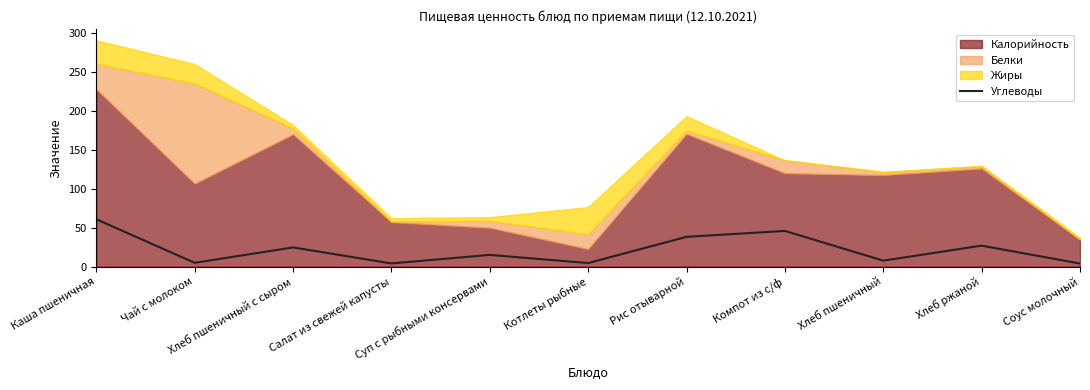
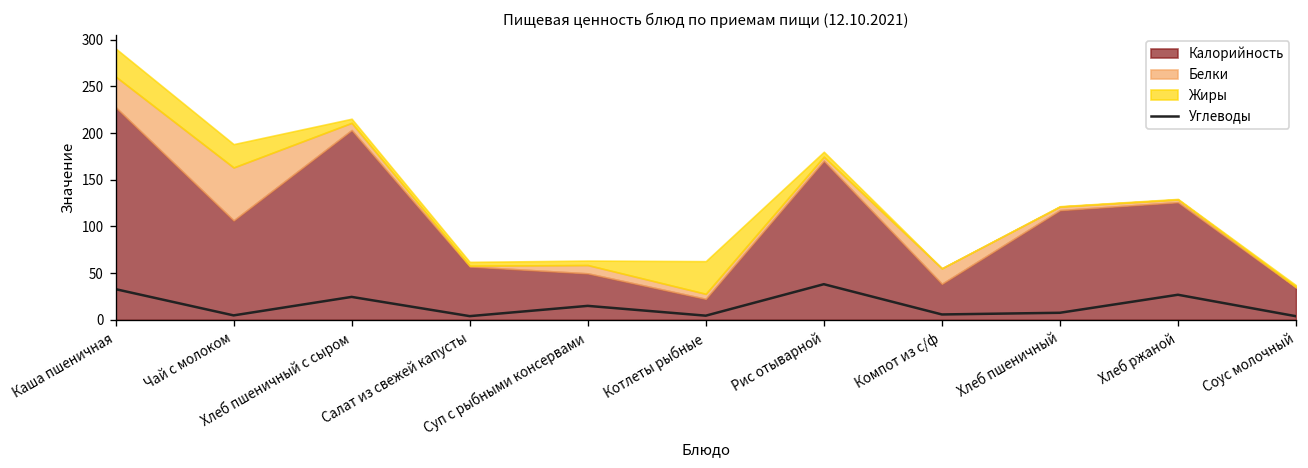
  {
    "Углеводы": {
-     "Каша пшеничная": 60,
+     "Каша пшеничная": 30,
      "Чай с молоком": 0,
      "Хлеб пшеничный с сыром": 20,
      "Салат из свежей капусты": 0,
      "Суп с рыбными консервами": 20,
      "Котлеты рыбные": 0,
      "Рис отыварной": 40,
-     "Компот из с/ф": 50,
+     "Компот из с/ф": 10,
      "Хлеб пшеничный": 10,
      "Хлеб ржаной": 30,
      "Соус молочный": 0
    },
    "Калорийность": {
      "Каша пшеничная": 230,
      "Чай с молоком": 110,
-     "Хлеб пшеничный с сыром": 170,
+     "Хлеб пшеничный с сыром": 200,
      "Суп с рыбными консервами": 50,
      "Котлеты рыбные": 20,
      "Рис отыварной": 170,
-     "Компот из с/ф": 120,
+     "Компот из с/ф": 40,
      "Хлеб пшеничный": 120
    },
    "Белки": {
      "Каша пшеничная": 30,
-     "Чай с молоком": 130,
+     "Чай с молоком": 60,
      "Хлеб пшеничный с сыром": 10,
      "Суп с рыбными консервами": 10,
-     "Котлеты рыбные": 20,
+     "Котлеты рыбные": 10,
      "Рис отыварной": 0
    },
    "Жиры": {
      "Каша пшеничная": 30,
      "Чай с молоком": 30,
      "Хлеб пшеничный с сыром": 0,
      "Салат из свежей капусты": 0,
      "Суп с рыбными консервами": 0,
      "Котлеты рыбные": 40,
-     "Рис отыварной": 20
+     "Рис отыварной": 10
    }
  }
